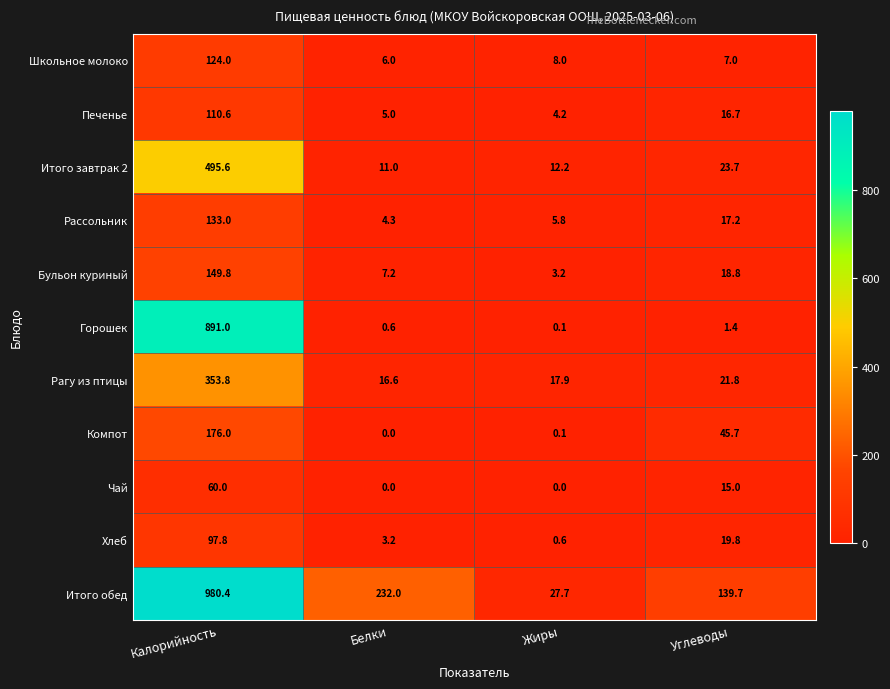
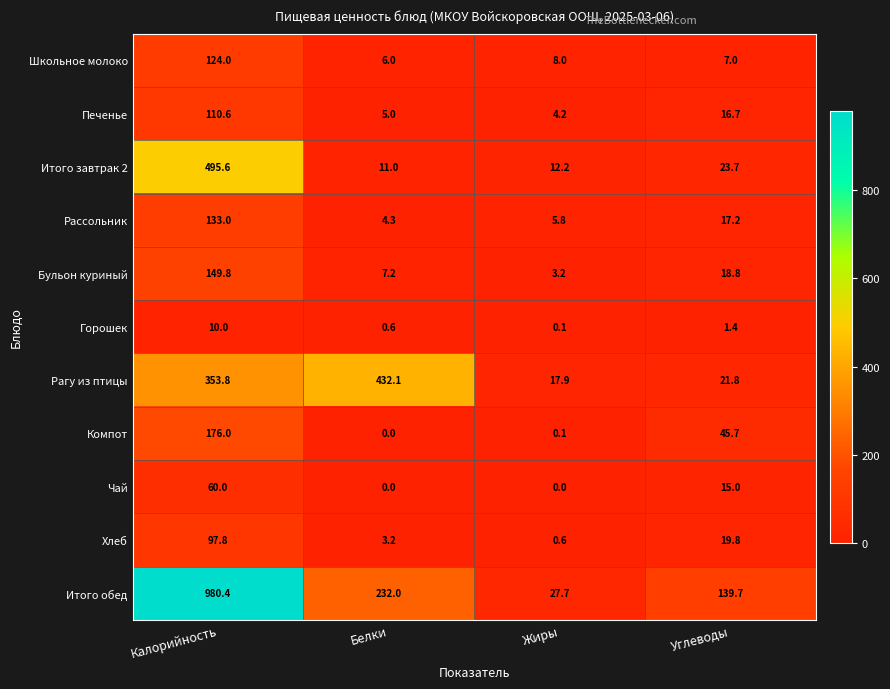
  {
    "Школьное молоко": {
      "Калорийность": 124.0,
      "Белки": 6.0,
      "Жиры": 8.0,
      "Углеводы": 7.0
    },
    "Печенье": {
      "Калорийность": 110.6,
      "Белки": 5.0,
      "Жиры": 4.2,
      "Углеводы": 16.7
    },
    "Итого завтрак 2": {
      "Калорийность": 495.6,
      "Белки": 11.0,
      "Жиры": 12.2,
      "Углеводы": 23.7
    },
    "Рассольник": {
      "Калорийность": 133.0,
      "Белки": 4.3,
      "Жиры": 5.8,
      "Углеводы": 17.2
    },
    "Бульон куриный": {
      "Калорийность": 149.8,
      "Белки": 7.2,
      "Жиры": 3.2,
      "Углеводы": 18.8
    },
    "Горошек": {
-     "Калорийность": 891.0,
+     "Калорийность": 10.0,
      "Белки": 0.6,
      "Жиры": 0.1,
      "Углеводы": 1.4
    },
    "Рагу из птицы": {
      "Калорийность": 353.8,
-     "Белки": 16.6,
+     "Белки": 432.1,
      "Жиры": 17.9,
      "Углеводы": 21.8
    },
    "Компот": {
      "Калорийность": 176.0,
      "Белки": 0.0,
      "Жиры": 0.1,
      "Углеводы": 45.7
    },
    "Чай": {
      "Калорийность": 60.0,
      "Белки": 0.0,
      "Жиры": 0.0,
      "Углеводы": 15.0
    },
    "Хлеб": {
      "Калорийность": 97.8,
      "Белки": 3.2,
      "Жиры": 0.6,
      "Углеводы": 19.8
    },
    "Итого обед": {
      "Калорийность": 980.4,
      "Белки": 232.0,
      "Жиры": 27.7,
      "Углеводы": 139.7
    }
  }
